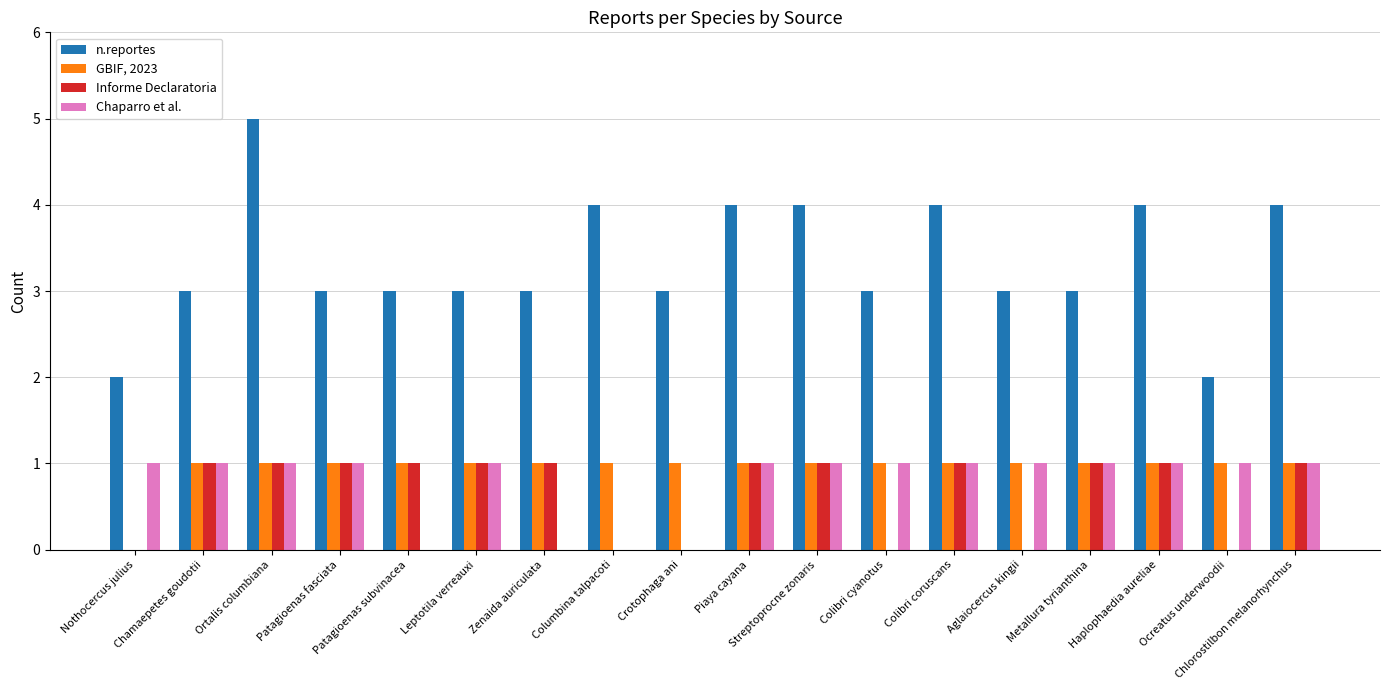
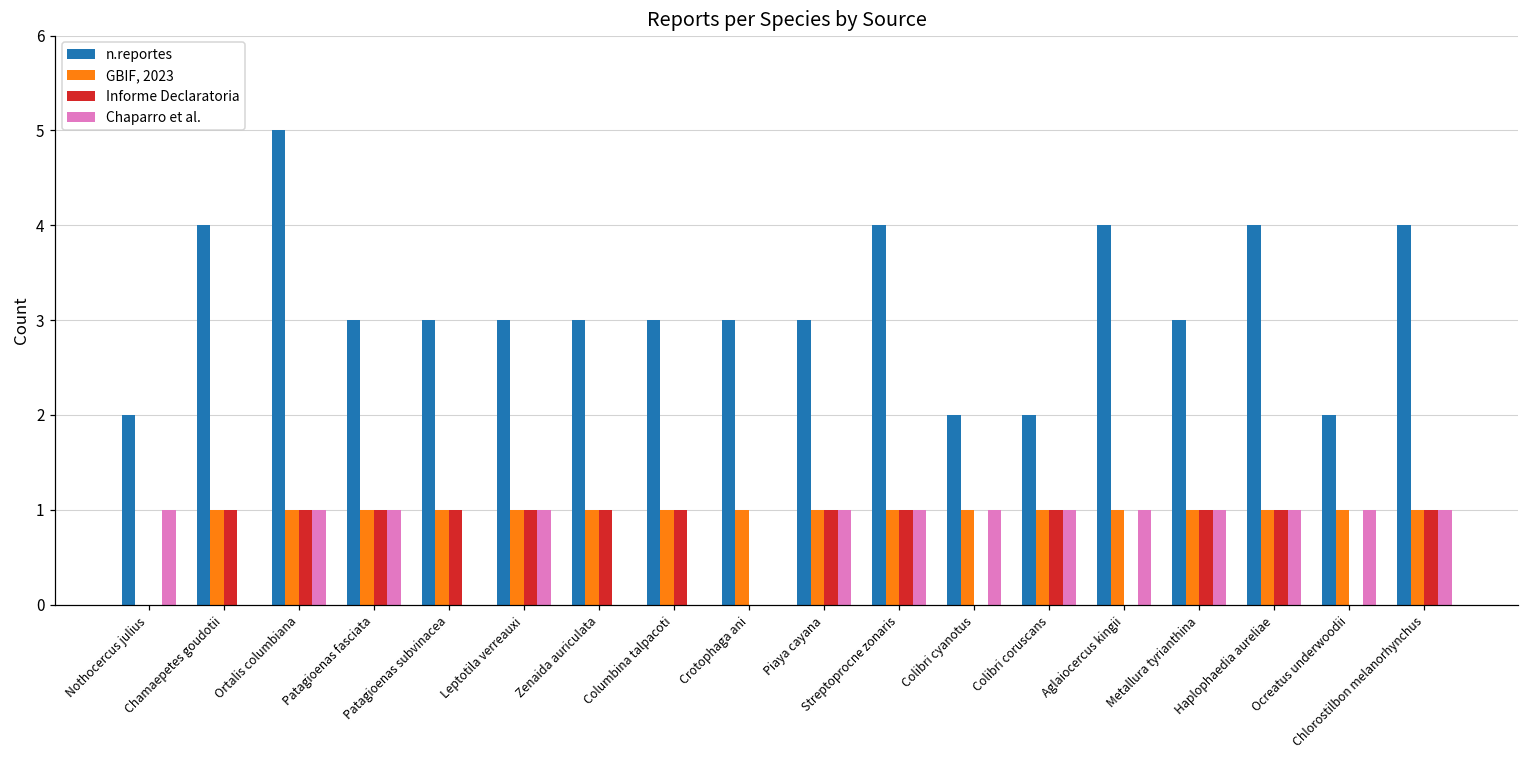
  {
    "n.reportes": {
      "Nothocercus julius": 2,
-     "Chamaepetes goudotii": 3,
+     "Chamaepetes goudotii": 4,
      "Ortalis columbiana": 5,
      "Patagioenas fasciata": 3,
      "Patagioenas subvinacea": 3,
      "Leptotila verreauxi": 3,
      "Zenaida auriculata": 3,
-     "Columbina talpacoti": 4,
+     "Columbina talpacoti": 3,
      "Crotophaga ani": 3,
-     "Piaya cayana": 4,
+     "Piaya cayana": 3,
      "Streptoprocne zonaris": 4,
-     "Colibri cyanotus": 3,
-     "Colibri coruscans": 4,
-     "Aglaiocercus kingii": 3,
+     "Colibri cyanotus": 2,
+     "Colibri coruscans": 2,
+     "Aglaiocercus kingii": 4,
      "Metallura tyrianthina": 3,
      "Haplophaedia aureliae": 4,
      "Ocreatus underwoodii": 2,
      "Chlorostilbon melanorhynchus": 4
    },
    "GBIF, 2023": {
      "Nothocercus julius": 0,
      "Chamaepetes goudotii": 1,
      "Ortalis columbiana": 1,
      "Patagioenas fasciata": 1,
      "Patagioenas subvinacea": 1,
      "Leptotila verreauxi": 1,
      "Zenaida auriculata": 1,
      "Columbina talpacoti": 1,
      "Crotophaga ani": 1,
      "Piaya cayana": 1,
      "Streptoprocne zonaris": 1,
      "Colibri cyanotus": 1,
      "Colibri coruscans": 1,
      "Aglaiocercus kingii": 1,
      "Metallura tyrianthina": 1,
      "Haplophaedia aureliae": 1,
      "Ocreatus underwoodii": 1,
      "Chlorostilbon melanorhynchus": 1
    },
    "Informe Declaratoria": {
      "Nothocercus julius": 0,
      "Chamaepetes goudotii": 1,
      "Ortalis columbiana": 1,
      "Patagioenas fasciata": 1,
      "Patagioenas subvinacea": 1,
      "Leptotila verreauxi": 1,
      "Zenaida auriculata": 1,
-     "Columbina talpacoti": 0,
+     "Columbina talpacoti": 1,
      "Crotophaga ani": 0,
      "Piaya cayana": 1,
      "Streptoprocne zonaris": 1,
      "Colibri cyanotus": 0,
      "Colibri coruscans": 1,
      "Aglaiocercus kingii": 0,
      "Metallura tyrianthina": 1,
      "Haplophaedia aureliae": 1,
      "Ocreatus underwoodii": 0,
      "Chlorostilbon melanorhynchus": 1
    },
    "Chaparro et al.": {
      "Nothocercus julius": 1,
-     "Chamaepetes goudotii": 1,
+     "Chamaepetes goudotii": 0,
      "Ortalis columbiana": 1,
      "Patagioenas fasciata": 1,
      "Patagioenas subvinacea": 0,
      "Leptotila verreauxi": 1,
      "Zenaida auriculata": 0,
      "Columbina talpacoti": 0,
      "Crotophaga ani": 0,
      "Piaya cayana": 1,
      "Streptoprocne zonaris": 1,
      "Colibri cyanotus": 1,
      "Colibri coruscans": 1,
      "Aglaiocercus kingii": 1,
      "Metallura tyrianthina": 1,
      "Haplophaedia aureliae": 1,
      "Ocreatus underwoodii": 1,
      "Chlorostilbon melanorhynchus": 1
    }
  }
